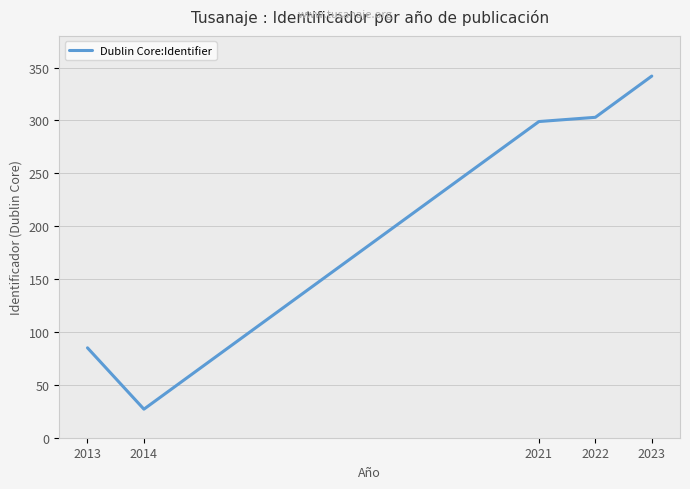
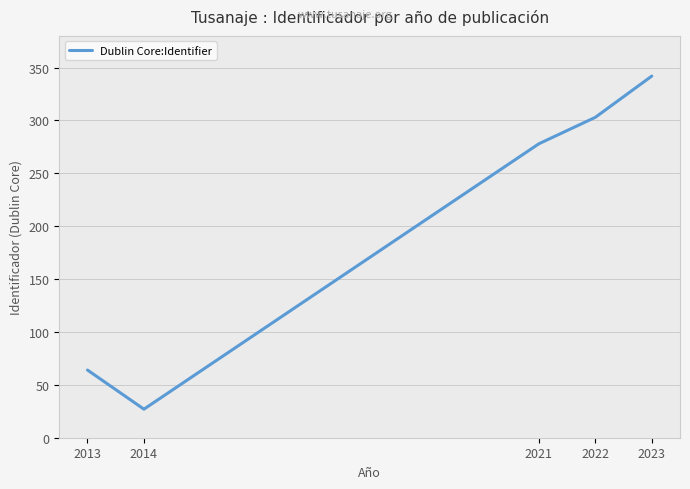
  {
    "Dublin Core:Identifier": {
-     "2013": 85,
+     "2013": 64,
      "2014": 27,
-     "2021": 299,
+     "2021": 278,
      "2022": 303,
      "2023": 342
    }
  }
